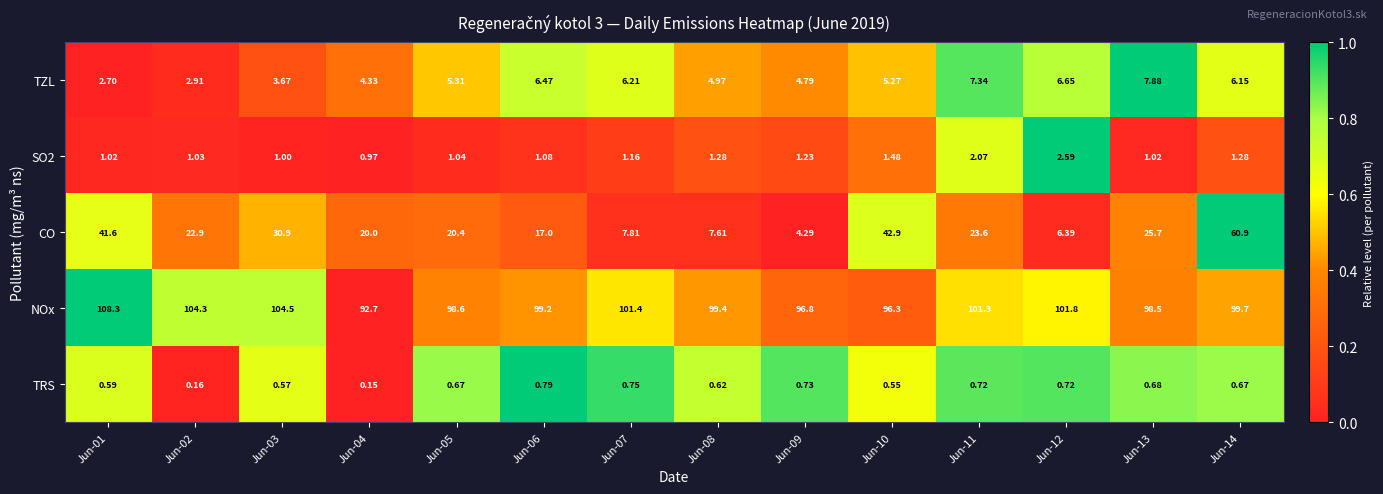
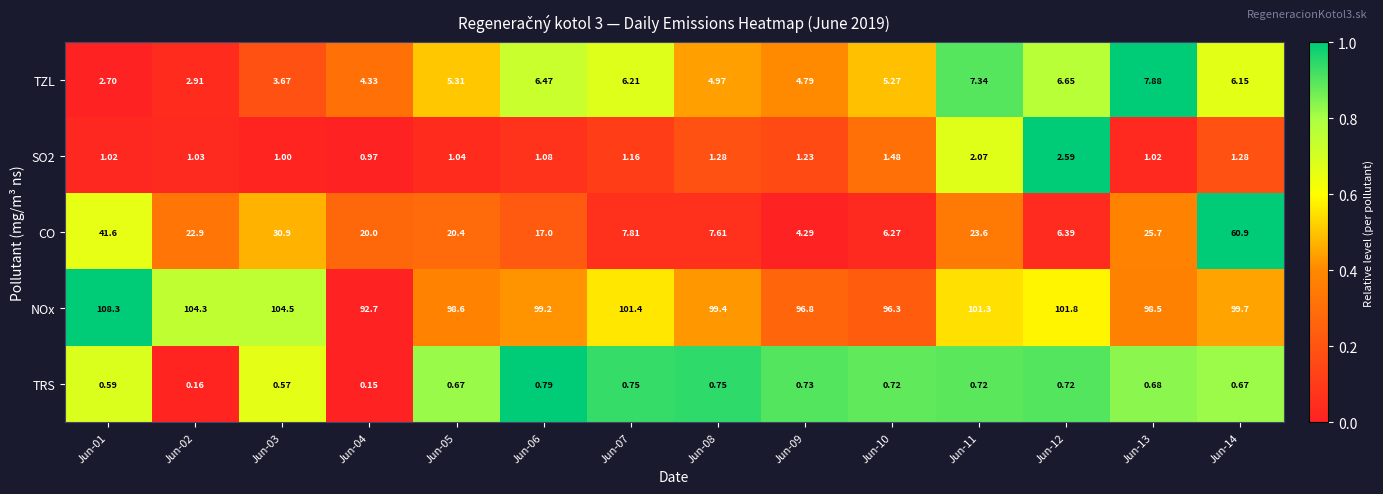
  {
    "TZL": {
      "Jun-01": 2.70,
      "Jun-02": 2.91,
      "Jun-03": 3.67,
      "Jun-04": 4.33,
      "Jun-05": 5.31,
      "Jun-06": 6.47,
      "Jun-07": 6.21,
      "Jun-08": 4.97,
      "Jun-09": 4.79,
      "Jun-10": 5.27,
      "Jun-11": 7.34,
      "Jun-12": 6.65,
      "Jun-13": 7.88,
      "Jun-14": 6.15
    },
    "SO2": {
      "Jun-01": 1.02,
      "Jun-02": 1.03,
      "Jun-03": 1.00,
      "Jun-04": 0.97,
      "Jun-05": 1.04,
      "Jun-06": 1.08,
      "Jun-07": 1.16,
      "Jun-08": 1.28,
      "Jun-09": 1.23,
      "Jun-10": 1.48,
      "Jun-11": 2.07,
      "Jun-12": 2.59,
      "Jun-13": 1.02,
      "Jun-14": 1.28
    },
    "CO": {
      "Jun-01": 41.6,
      "Jun-02": 22.9,
      "Jun-03": 30.9,
      "Jun-04": 20.0,
      "Jun-05": 20.4,
      "Jun-06": 17.0,
      "Jun-07": 7.81,
      "Jun-08": 7.61,
      "Jun-09": 4.29,
-     "Jun-10": 42.9,
+     "Jun-10": 6.27,
      "Jun-11": 23.6,
      "Jun-12": 6.39,
      "Jun-13": 25.7,
      "Jun-14": 60.9
    },
    "NOx": {
      "Jun-01": 108.3,
      "Jun-02": 104.3,
      "Jun-03": 104.5,
      "Jun-04": 92.7,
      "Jun-05": 98.6,
      "Jun-06": 99.2,
      "Jun-07": 101.4,
      "Jun-08": 99.4,
      "Jun-09": 96.8,
      "Jun-10": 96.3,
      "Jun-11": 101.3,
      "Jun-12": 101.8,
      "Jun-13": 98.5,
      "Jun-14": 99.7
    },
    "TRS": {
      "Jun-01": 0.59,
      "Jun-02": 0.16,
      "Jun-03": 0.57,
      "Jun-04": 0.15,
      "Jun-05": 0.67,
      "Jun-06": 0.79,
      "Jun-07": 0.75,
-     "Jun-08": 0.62,
+     "Jun-08": 0.75,
      "Jun-09": 0.73,
-     "Jun-10": 0.55,
+     "Jun-10": 0.72,
      "Jun-11": 0.72,
      "Jun-12": 0.72,
      "Jun-13": 0.68,
      "Jun-14": 0.67
    }
  }
